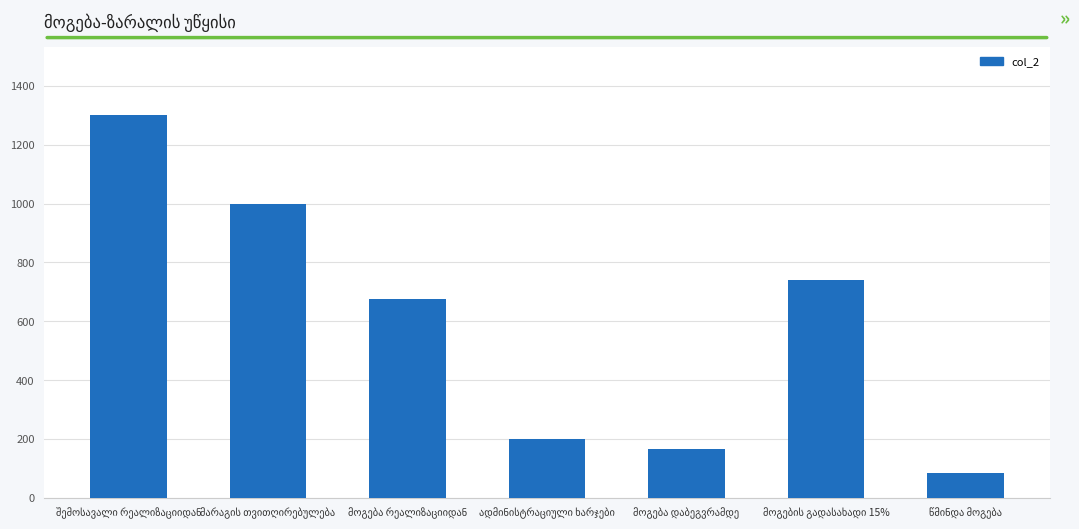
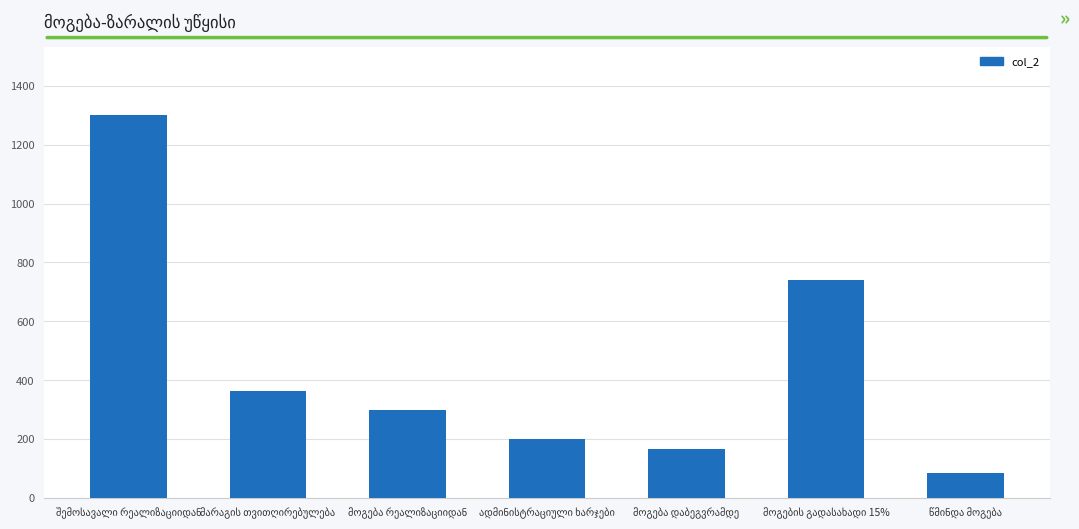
  {
    "შემოსავალი რეალიზაციიდან": 1300,
-   "მარაგის თვითღირებულება": 1000,
-   "მოგება რეალიზაციიდან": 680,
+   "მარაგის თვითღირებულება": 360,
+   "მოგება რეალიზაციიდან": 300,
    "ადმინისტრაციული ხარჯები": 200,
    "მოგება დაბეგვრამდე": 170,
    "მოგების გადასახადი 15%": 740,
    "წმინდა მოგება": 90
  }
